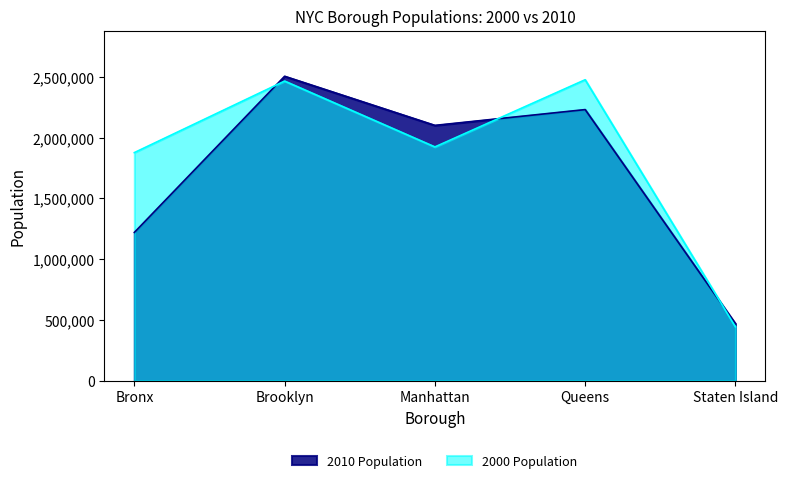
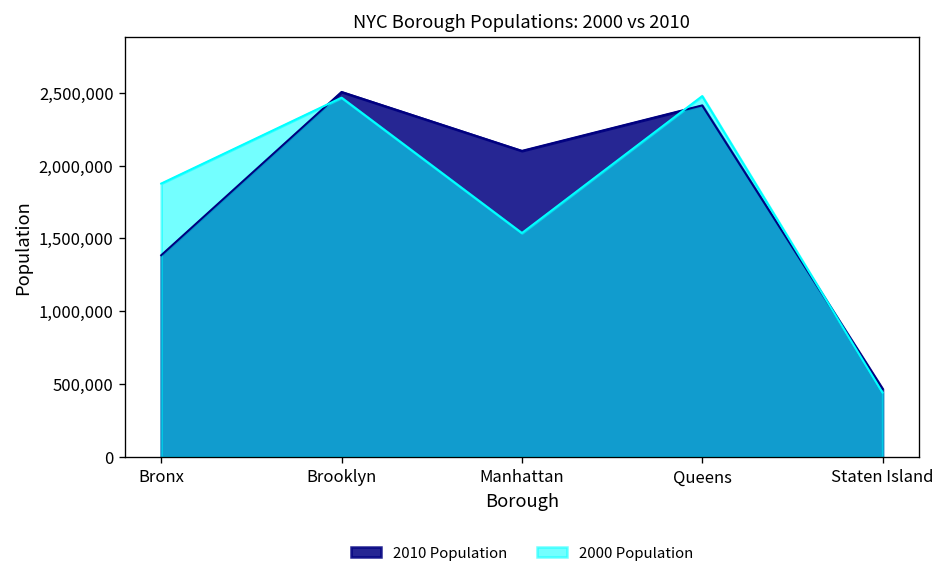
  {
    "2010 Population": {
-     "Bronx": "1,220,000",
+     "Bronx": "1,390,000",
      "Brooklyn": "2,500,000",
      "Manhattan": "2,100,000",
-     "Queens": "2,230,000",
+     "Queens": "2,410,000",
      "Staten Island": "470,000"
    },
    "2000 Population": {
      "Bronx": "1,880,000",
      "Brooklyn": "2,470,000",
-     "Manhattan": "1,920,000",
+     "Manhattan": "1,540,000",
      "Queens": "2,480,000",
      "Staten Island": "440,000"
    }
  }
